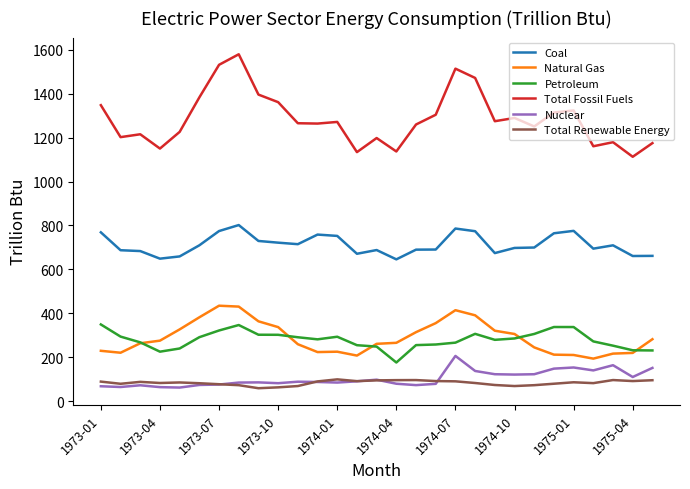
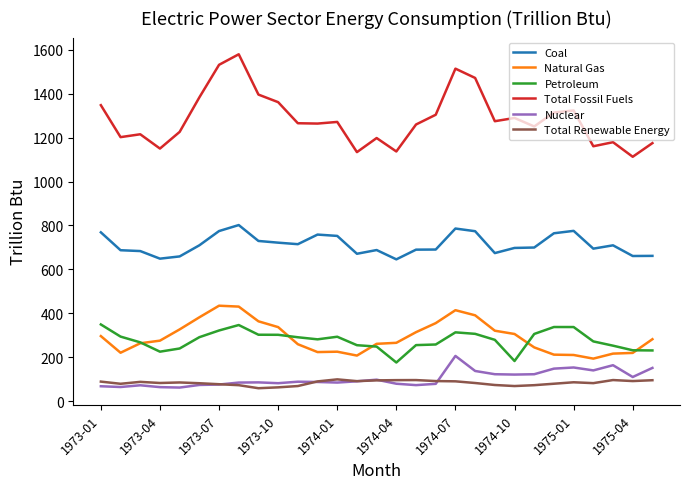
  {
    "Coal": {
      "1973-01": 770,
      "1973-04": 650,
      "1973-07": 770,
      "1973-10": 720,
      "1974-01": 750,
      "1974-04": 650,
      "1974-07": 790,
      "1974-10": 700,
      "1975-01": 780,
      "1975-04": 660
    },
    "Natural Gas": {
-     "1973-01": 230,
+     "1973-01": 300,
      "1973-04": 280,
      "1973-07": 430,
      "1973-10": 340,
      "1974-01": 230,
      "1974-04": 270,
      "1974-07": 410,
      "1974-10": 310,
      "1975-01": 210,
      "1975-04": 220
    },
    "Petroleum": {
      "1973-01": 350,
      "1973-04": 230,
      "1973-07": 320,
      "1973-10": 300,
      "1974-01": 290,
      "1974-04": 180,
-     "1974-07": 270,
-     "1974-10": 290,
+     "1974-07": 310,
+     "1974-10": 180,
      "1975-01": 340,
      "1975-04": 230
    },
    "Total Fossil Fuels": {
      "1973-01": 1350,
      "1973-04": 1150,
      "1973-07": 1530,
      "1973-10": 1360,
      "1974-01": 1270,
      "1974-04": 1140,
      "1974-07": 1510,
      "1975-04": 1110
    },
    "Nuclear": {
      "1973-01": 70,
      "1973-04": 60,
      "1973-10": 80,
      "1974-01": 80,
      "1974-04": 80,
      "1974-07": 210,
      "1974-10": 120,
      "1975-01": 150,
      "1975-04": 110
    },
    "Total Renewable Energy": {
      "1973-01": 90,
      "1973-04": 80,
      "1973-10": 60,
      "1974-01": 100,
      "1974-04": 100,
      "1974-07": 90,
      "1974-10": 70,
      "1975-01": 90,
      "1975-04": 90
    }
  }
